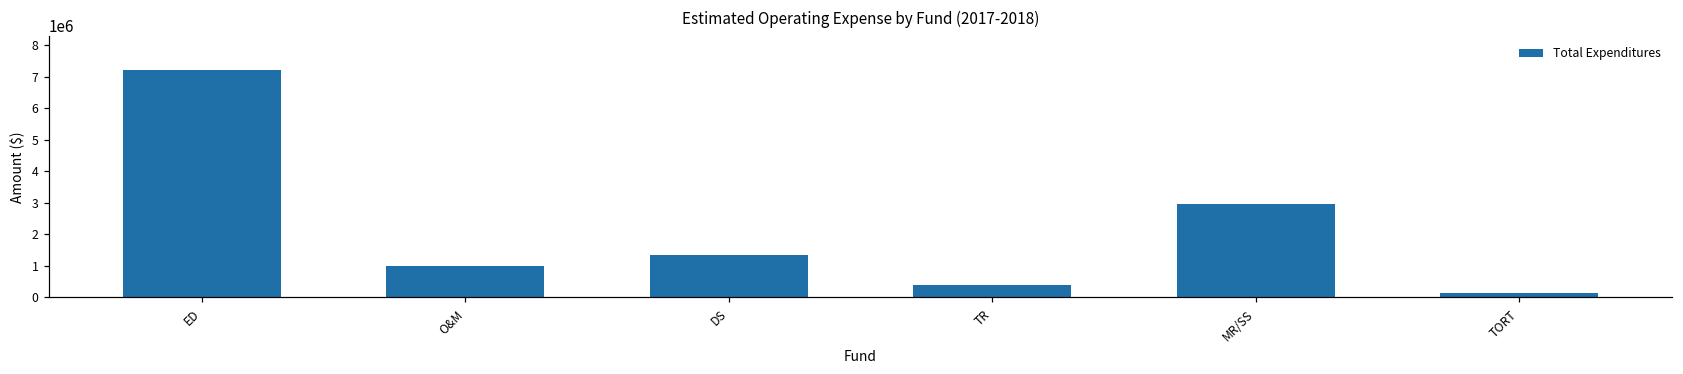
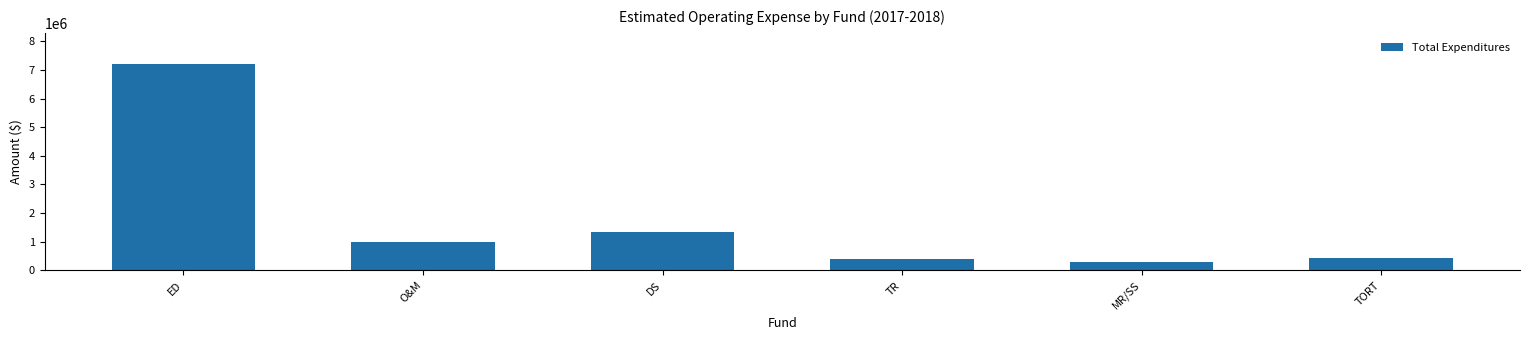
  {
    "ED": 7200000,
    "O&M": 1000000,
    "DS": 1300000,
    "TR": 400000,
-   "MR/SS": 3000000,
-   "TORT": 100000
+   "MR/SS": 300000,
+   "TORT": 400000
  }
